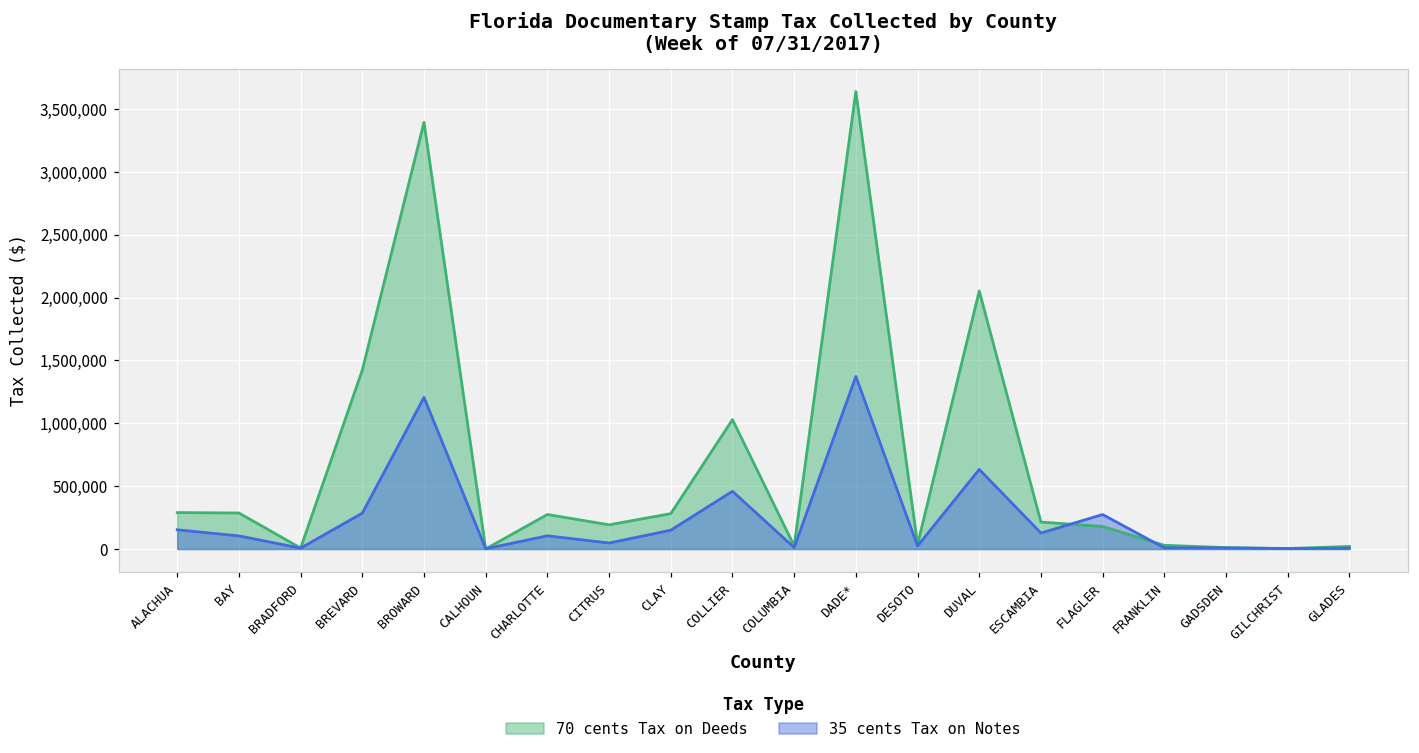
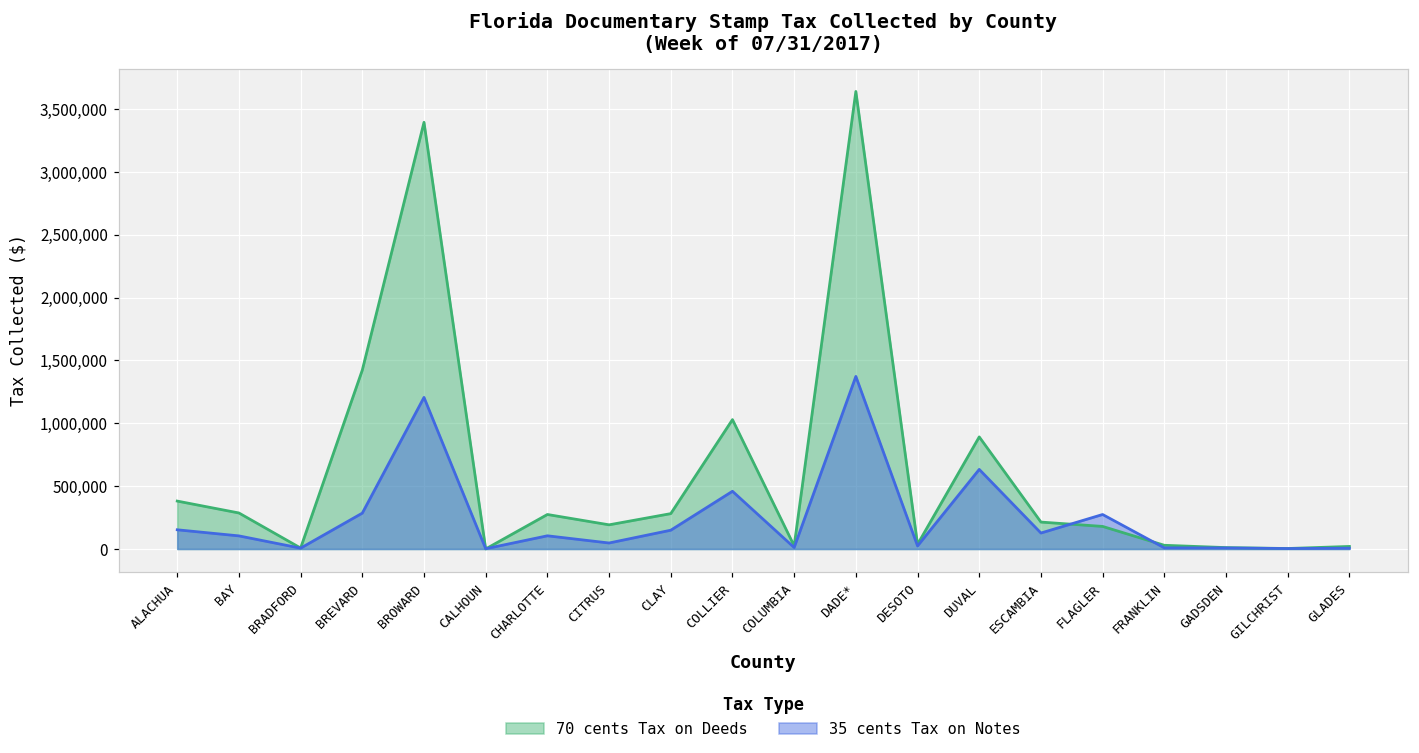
  {
    "70 cents Tax on Deeds": {
-     "ALACHUA": "290,000",
+     "ALACHUA": "380,000",
      "BAY": "290,000",
      "BREVARD": "1,420,000",
      "BROWARD": "3,400,000",
      "CHARLOTTE": "270,000",
      "CITRUS": "190,000",
      "CLAY": "280,000",
      "COLLIER": "1,030,000",
      "DADE*": "3,640,000",
-     "DUVAL": "2,050,000",
+     "DUVAL": "890,000",
      "ESCAMBIA": "210,000",
      "FLAGLER": "180,000"
    },
    "35 cents Tax on Notes": {
      "ALACHUA": "150,000",
      "BAY": "100,000",
      "BREVARD": "290,000",
      "BROWARD": "1,210,000",
      "CHARLOTTE": "110,000",
      "CITRUS": "50,000",
      "CLAY": "150,000",
      "COLLIER": "460,000",
      "DADE*": "1,370,000",
      "DUVAL": "630,000",
      "ESCAMBIA": "130,000",
      "FLAGLER": "270,000"
    }
  }
